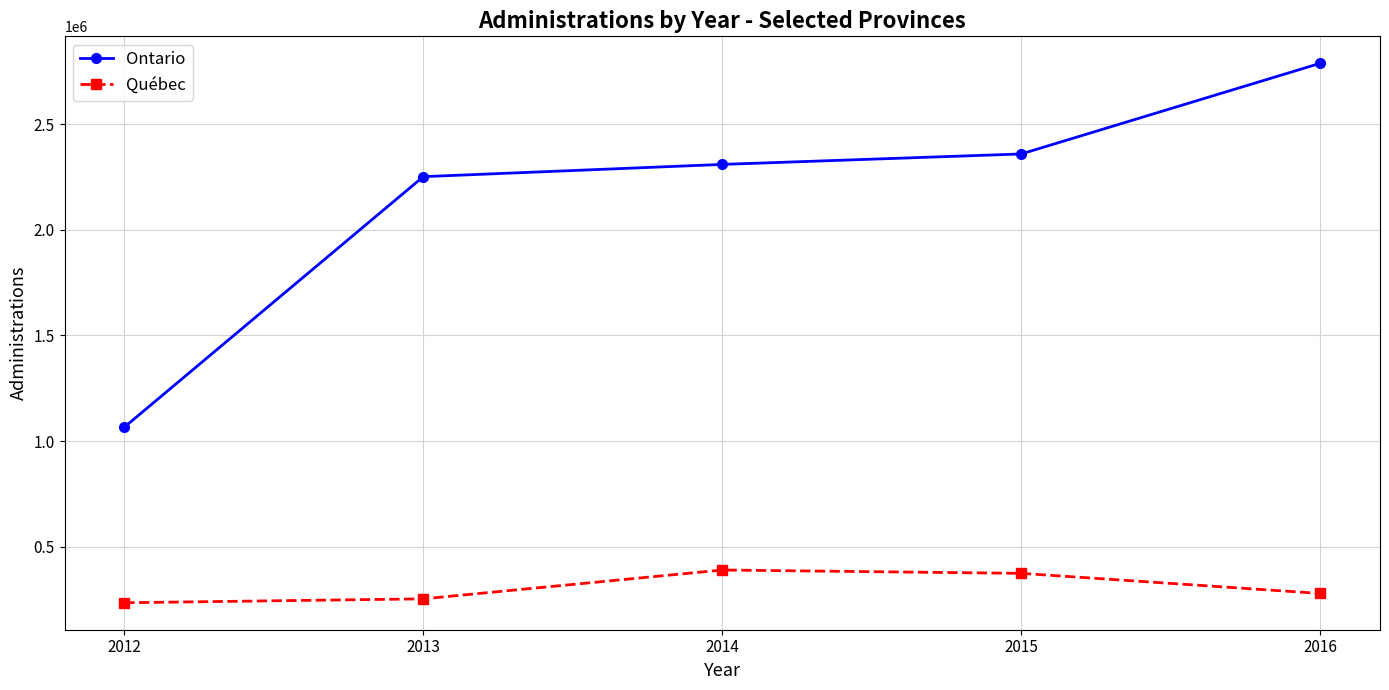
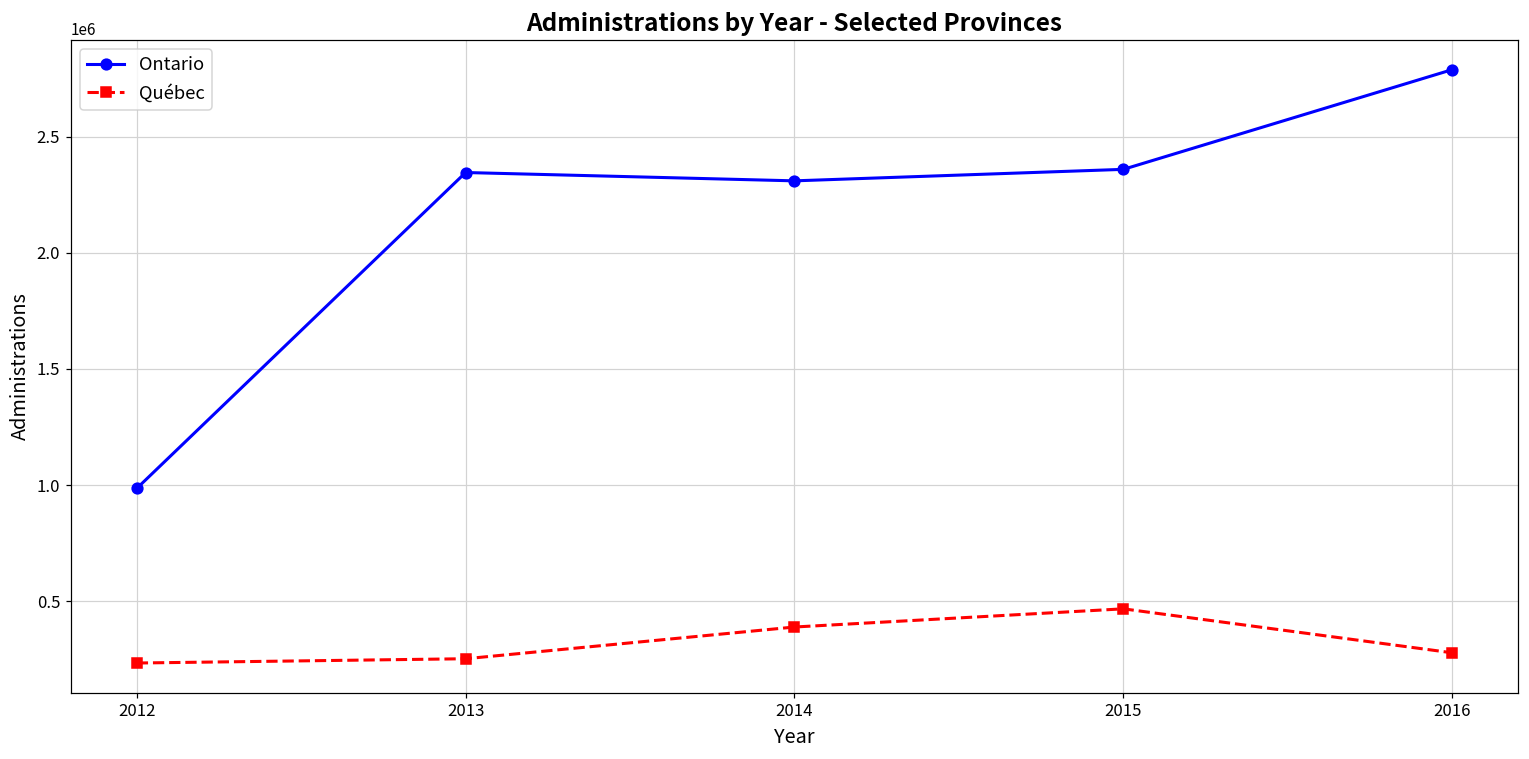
  {
    "Ontario": {
-     "2012": 1070000,
-     "2013": 2250000,
+     "2012": 990000,
+     "2013": 2350000,
      "2014": 2310000,
      "2015": 2360000,
      "2016": 2790000
    },
    "Québec": {
      "2012": 230000,
      "2013": 250000,
      "2014": 390000,
-     "2015": 370000,
+     "2015": 470000,
      "2016": 280000
    }
  }
